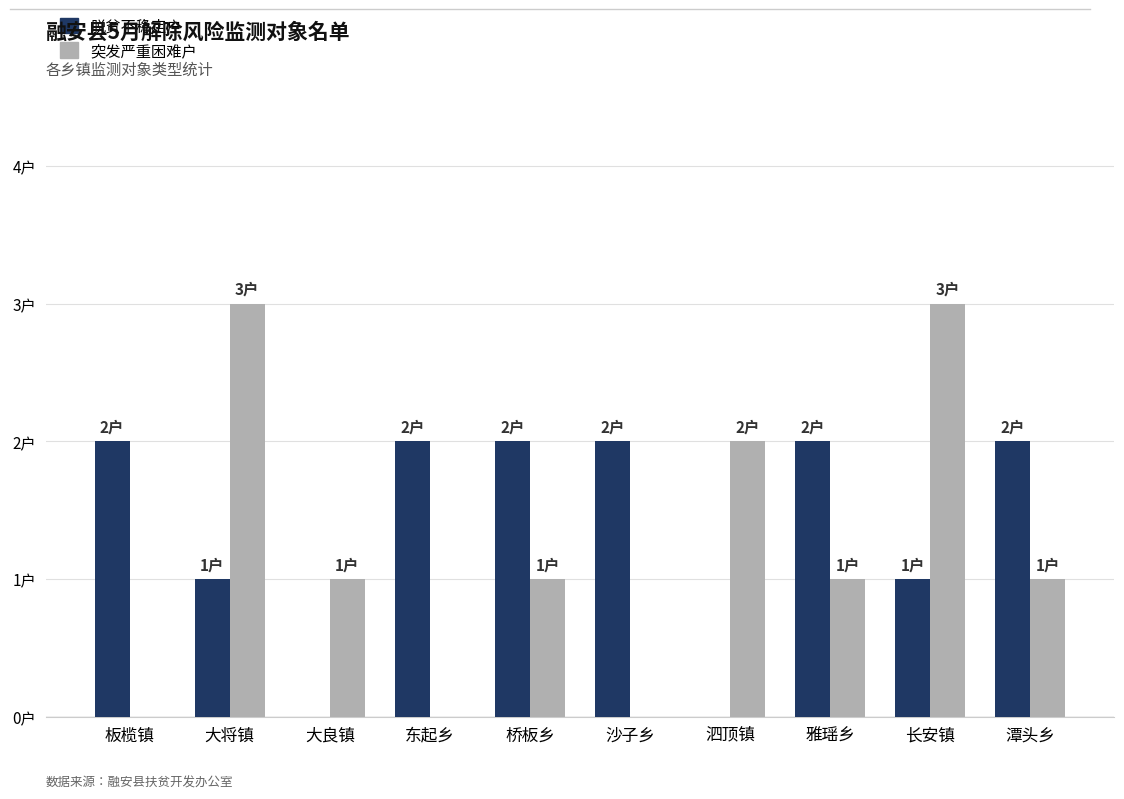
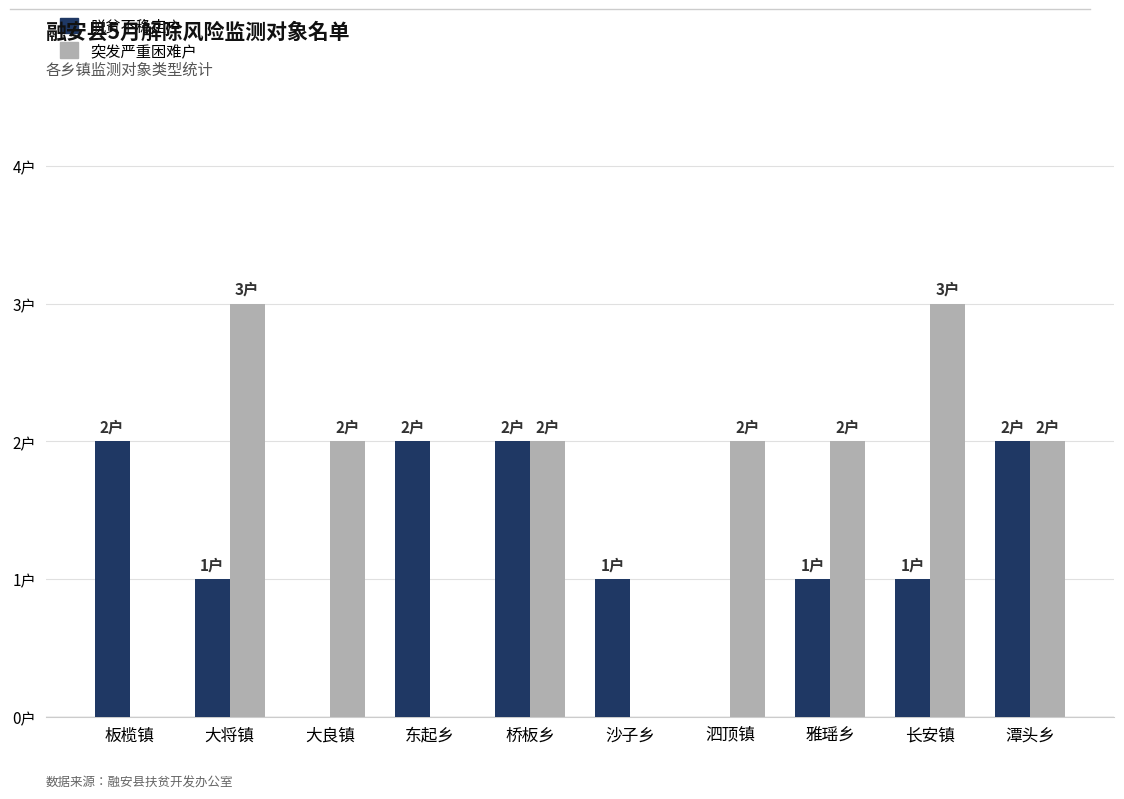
  {
    "脱贫不稳定户": {
      "板榄镇": "2户",
      "大将镇": "1户",
      "东起乡": "2户",
      "桥板乡": "2户",
-     "沙子乡": "2户",
-     "雅瑶乡": "2户",
+     "沙子乡": "1户",
+     "雅瑶乡": "1户",
      "长安镇": "1户",
      "潭头乡": "2户"
    },
    "突发严重困难户": {
      "大将镇": "3户",
-     "大良镇": "1户",
-     "桥板乡": "1户",
+     "大良镇": "2户",
+     "桥板乡": "2户",
      "泗顶镇": "2户",
-     "雅瑶乡": "1户",
+     "雅瑶乡": "2户",
      "长安镇": "3户",
-     "潭头乡": "1户"
+     "潭头乡": "2户"
    }
  }
